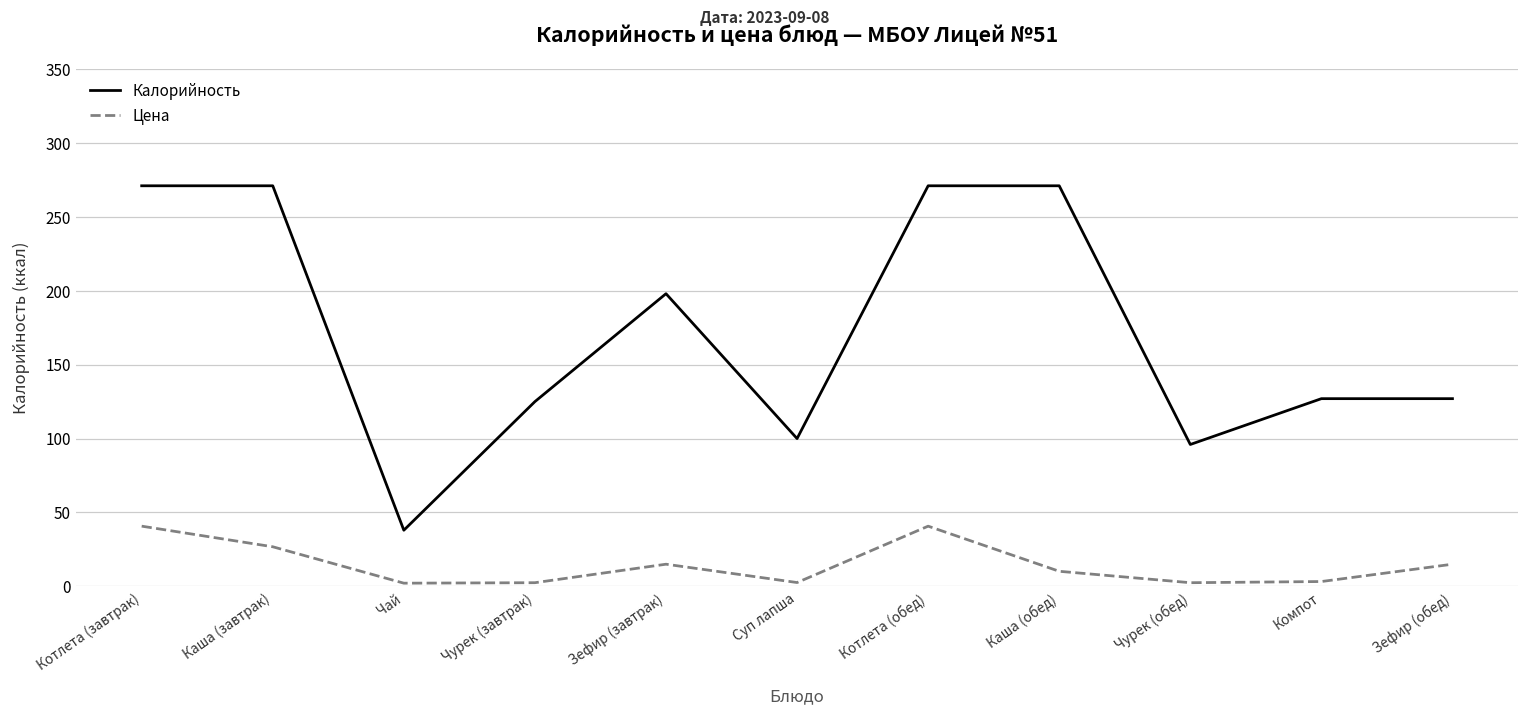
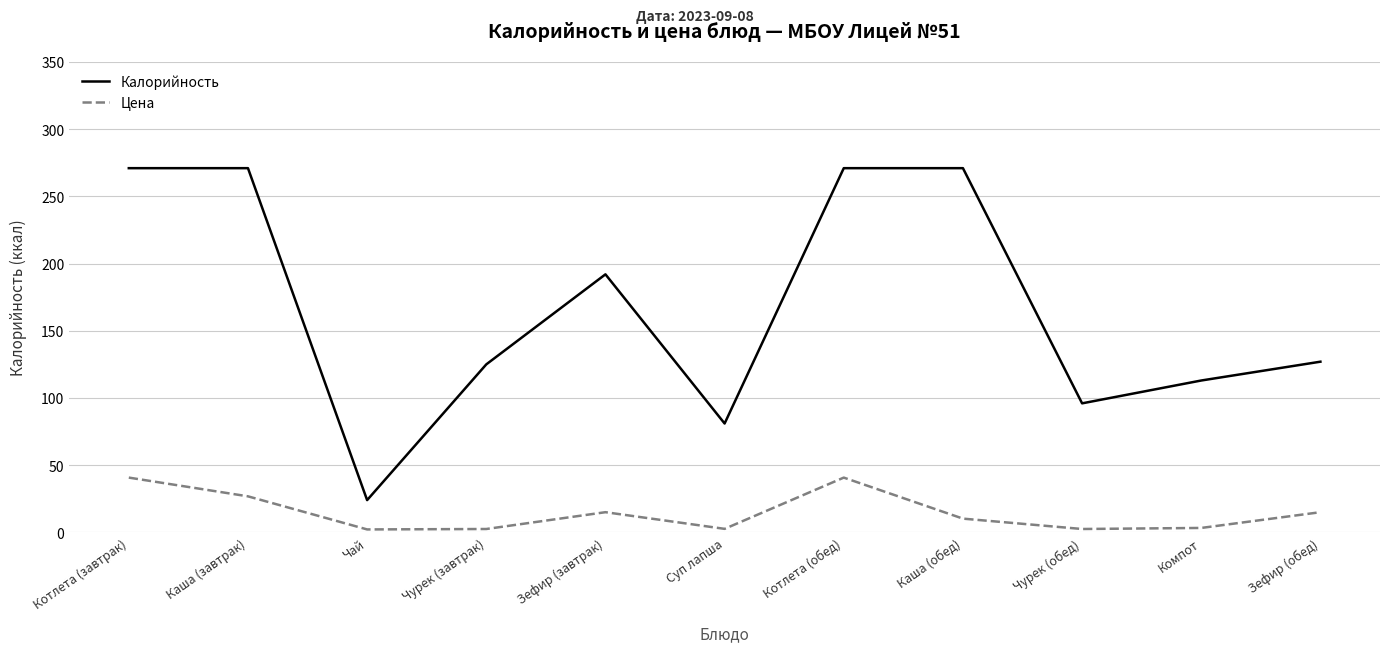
  {
    "Калорийность": {
      "Котлета (завтрак)": 271,
      "Каша (завтрак)": 271,
-     "Чай": 38,
+     "Чай": 24,
      "Чурек (завтрак)": 125,
-     "Зефир (завтрак)": 198,
-     "Суп лапша": 100,
+     "Зефир (завтрак)": 192,
+     "Суп лапша": 81,
      "Котлета (обед)": 271,
      "Каша (обед)": 271,
      "Чурек (обед)": 96,
-     "Компот": 127,
+     "Компот": 113,
      "Зефир (обед)": 127
    },
    "Цена": {
      "Котлета (завтрак)": 41,
      "Каша (завтрак)": 27,
      "Чай": 2,
      "Чурек (завтрак)": 3,
      "Зефир (завтрак)": 15,
      "Суп лапша": 3,
      "Котлета (обед)": 41,
      "Каша (обед)": 10,
      "Чурек (обед)": 3,
      "Компот": 3,
      "Зефир (обед)": 15
    }
  }
